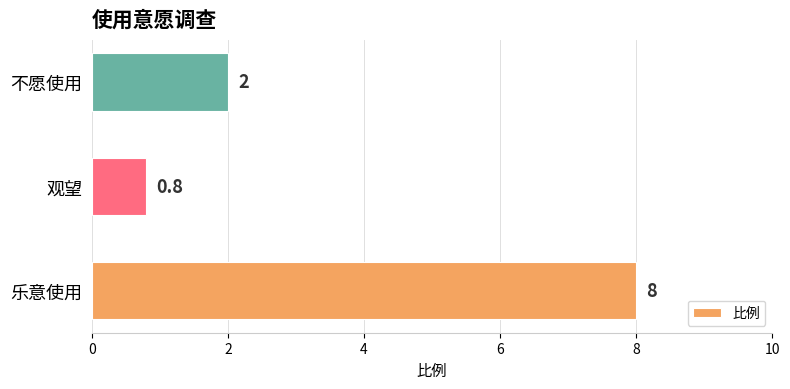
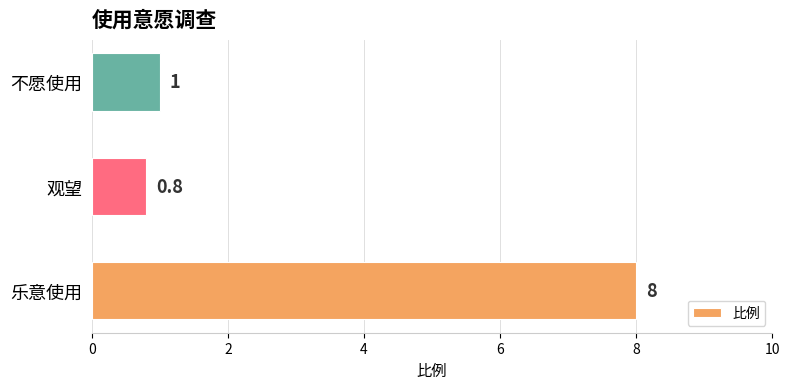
  {
-   "不愿使用": 2,
+   "不愿使用": 1,
    "观望": 0.8,
    "乐意使用": 8
  }
